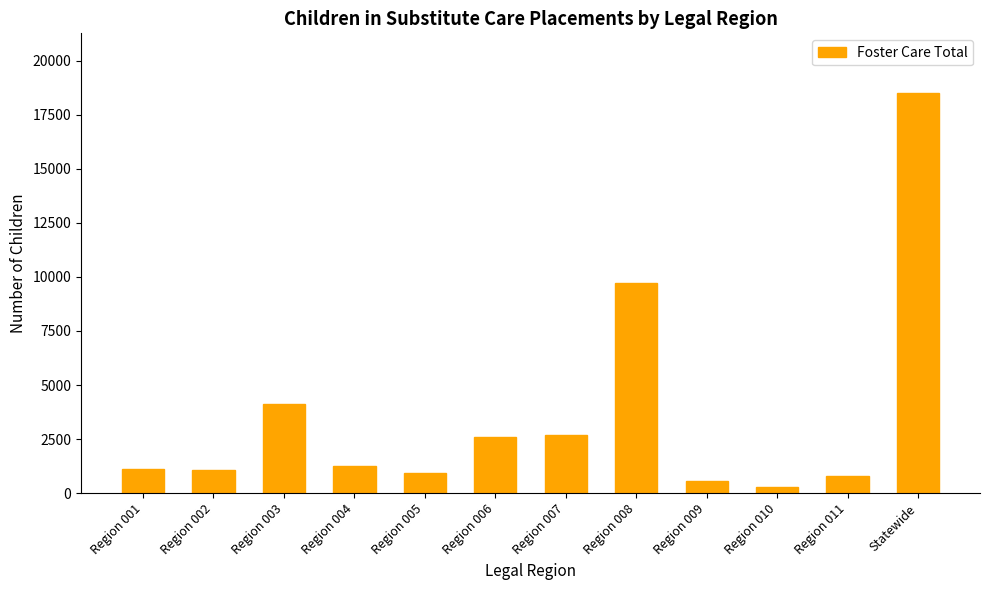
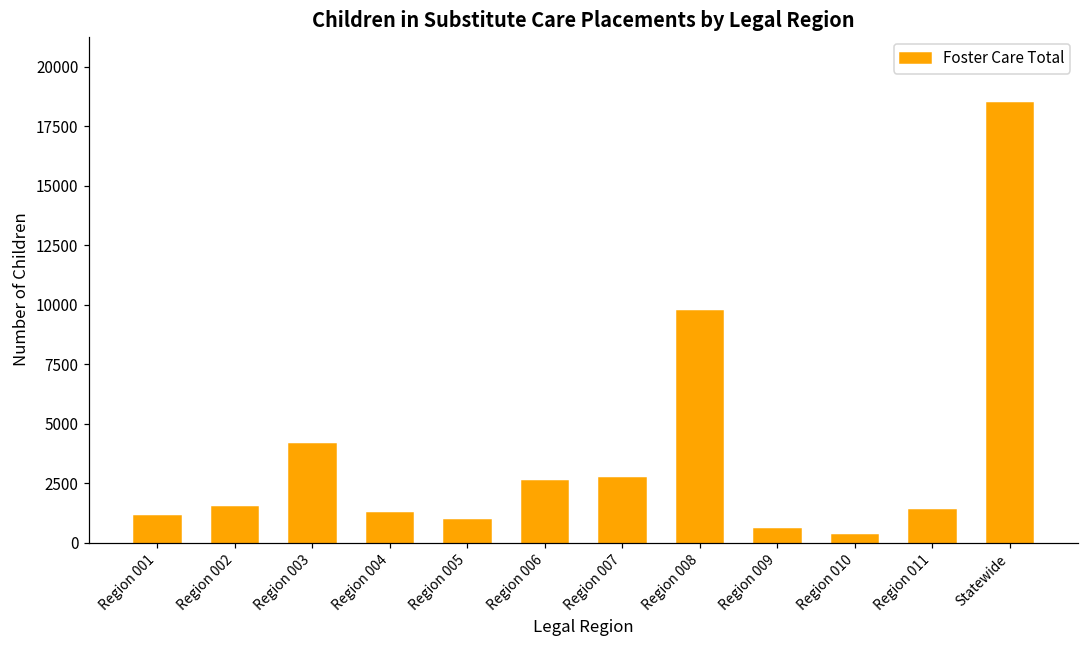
  {
    "Region 001": 1100,
-   "Region 002": 1100,
+   "Region 002": 1500,
    "Region 003": 4100,
    "Region 004": 1200,
    "Region 005": 1000,
    "Region 006": 2600,
    "Region 007": 2700,
    "Region 008": 9700,
    "Region 009": 600,
    "Region 010": 300,
-   "Region 011": 800,
+   "Region 011": 1400,
    "Statewide": 18500
  }
